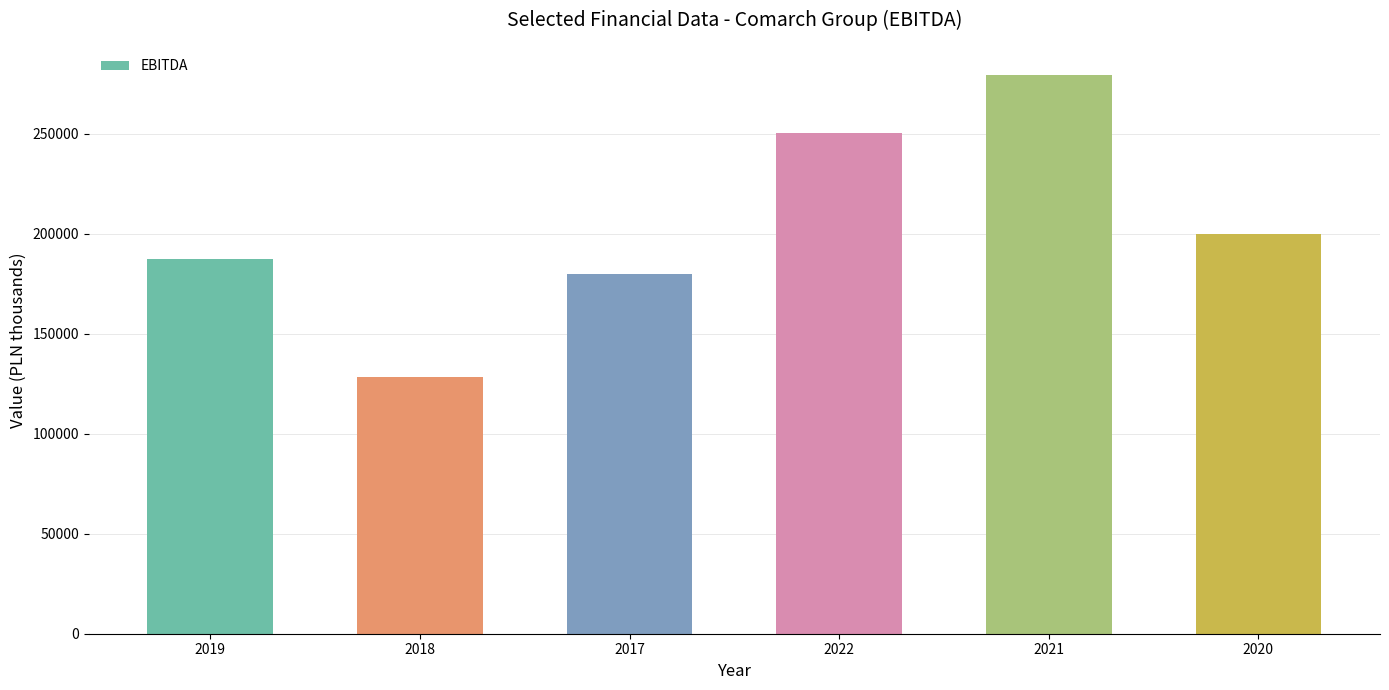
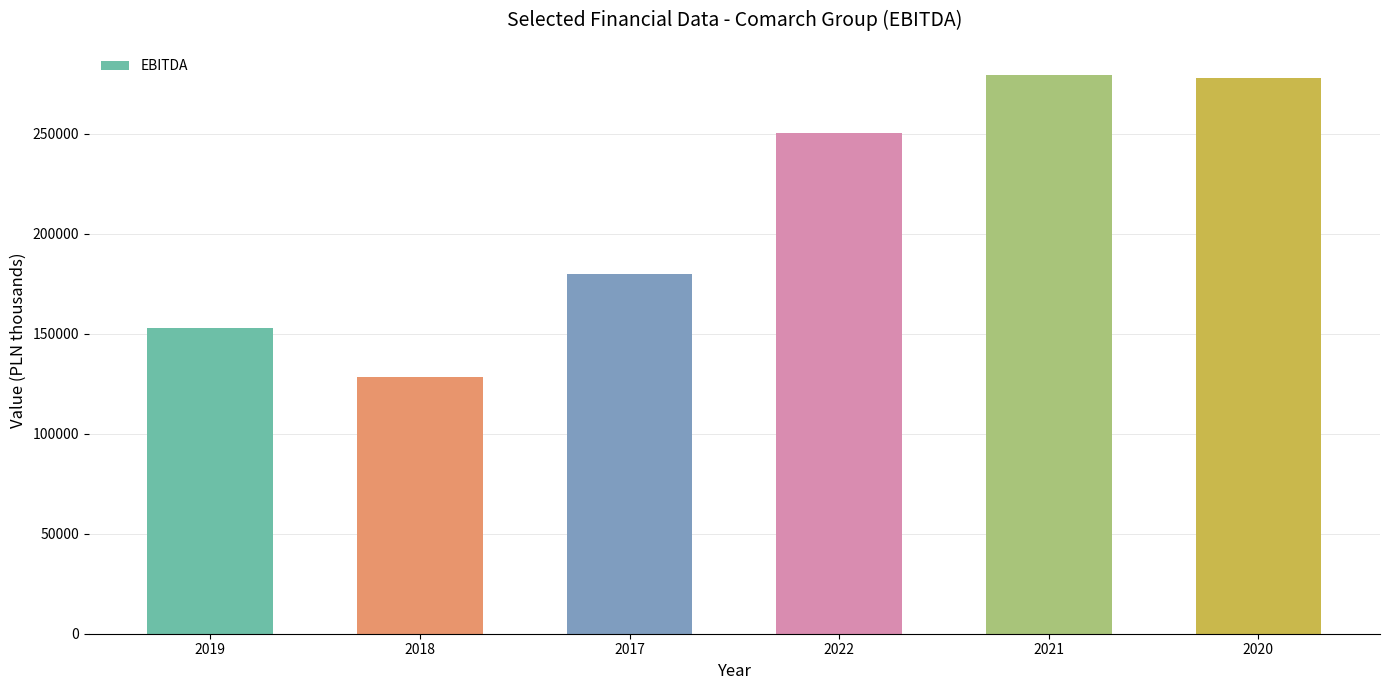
  {
-   "2019": 187000,
+   "2019": 153000,
    "2018": 128000,
    "2017": 180000,
    "2022": 250000,
    "2021": 279000,
-   "2020": 200000
+   "2020": 278000
  }
